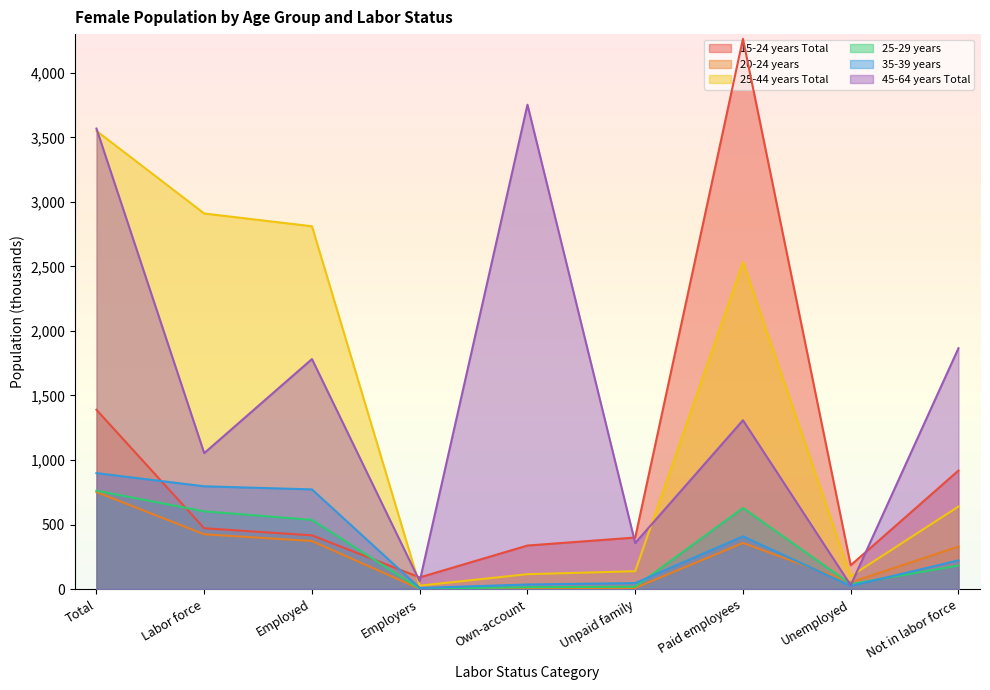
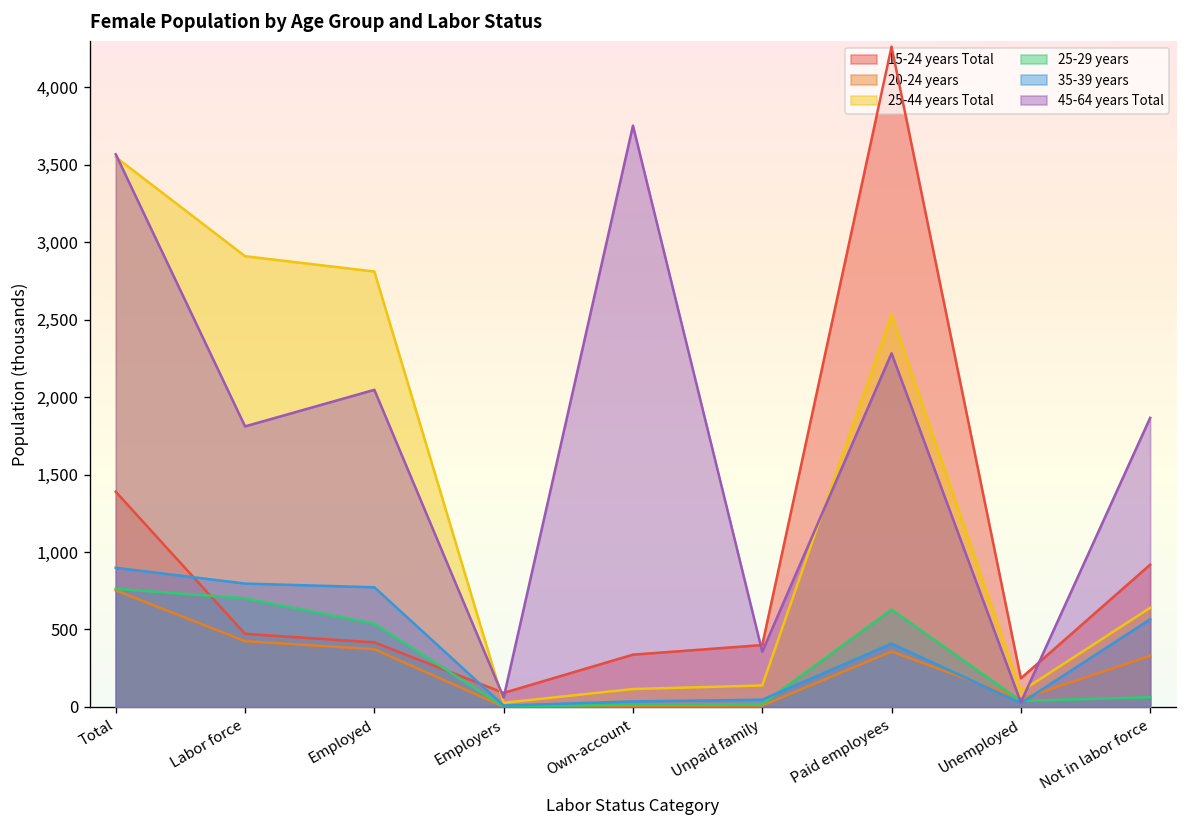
  {
    "25-29 years": {
-     "Labor force": "600",
+     "Labor force": "700",
      "Employed": "540",
      "Paid employees": "630",
-     "Not in labor force": "180"
+     "Not in labor force": "60"
    },
    "35-39 years": {
      "Total": "900",
      "Labor force": "800",
      "Employed": "770",
      "Own-account": "40",
      "Unpaid family": "50",
      "Paid employees": "410",
-     "Not in labor force": "220"
+     "Not in labor force": "570"
    },
    "45-64 years Total": {
-     "Labor force": "1,050",
-     "Employed": "1,780",
+     "Labor force": "1,810",
+     "Employed": "2,050",
      "Employers": "60",
      "Own-account": "3,750",
      "Unpaid family": "360",
-     "Paid employees": "1,310",
+     "Paid employees": "2,280",
      "Not in labor force": "1,870"
    }
  }
